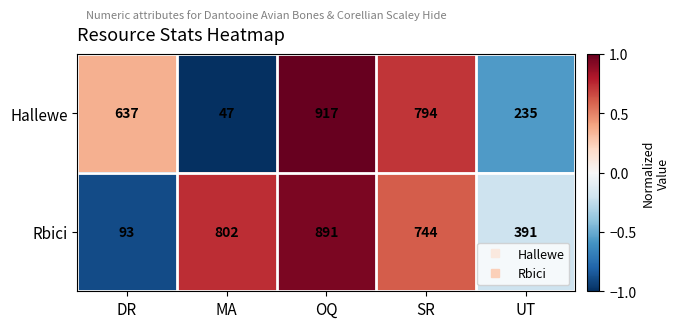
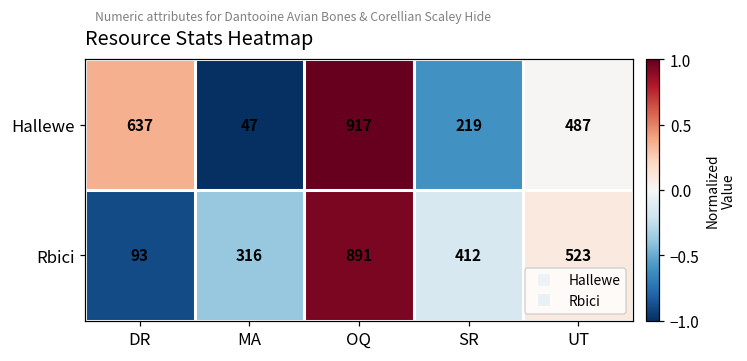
  {
    "Hallewe": {
      "DR": 637,
      "MA": 47,
      "OQ": 917,
-     "SR": 794,
-     "UT": 235
+     "SR": 219,
+     "UT": 487
    },
    "Rbici": {
      "DR": 93,
-     "MA": 802,
+     "MA": 316,
      "OQ": 891,
-     "SR": 744,
-     "UT": 391
+     "SR": 412,
+     "UT": 523
    }
  }
